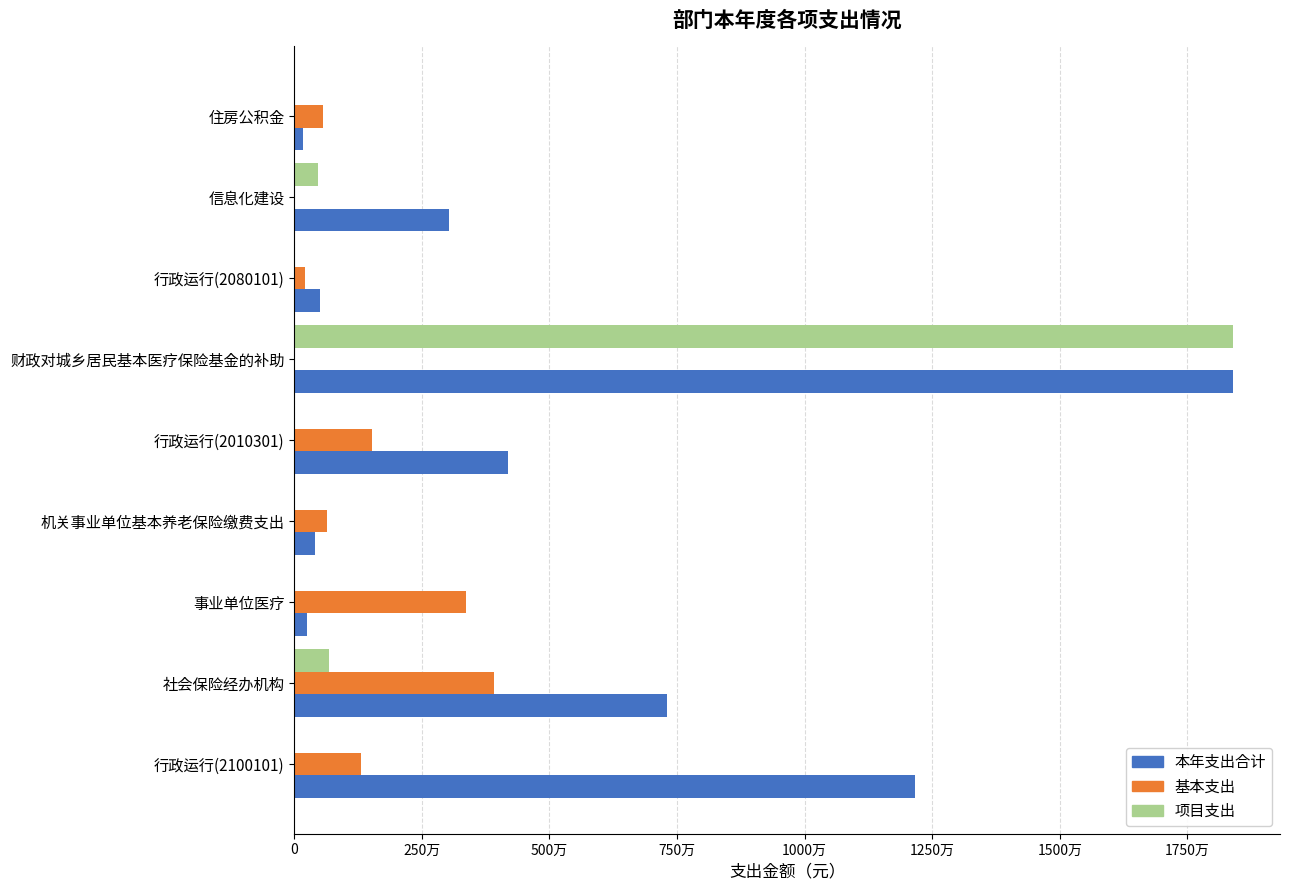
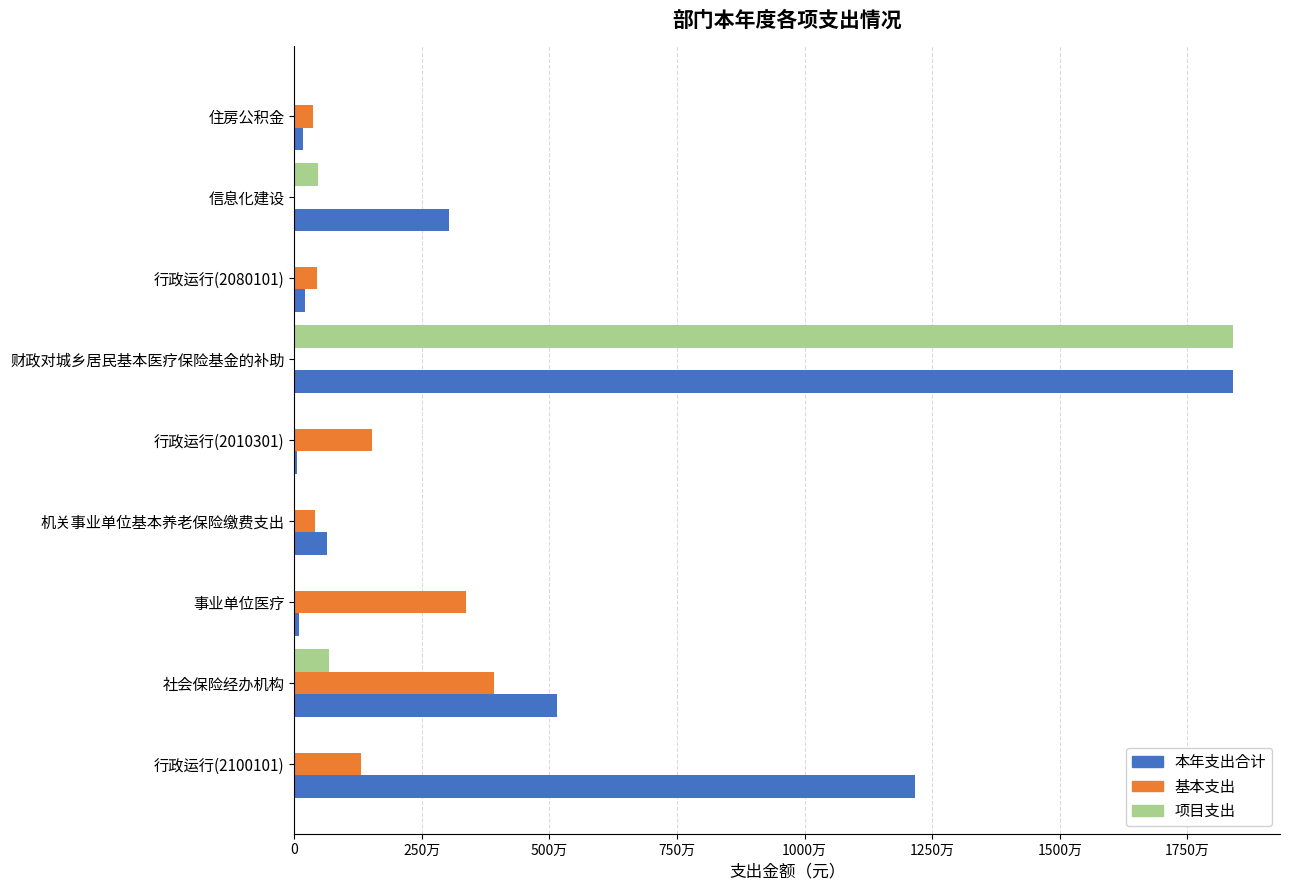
  {
    "本年支出合计": {
      "住房公积金": "20万",
      "信息化建设": "300万",
-     "行政运行(2080101)": "50万",
+     "行政运行(2080101)": "20万",
      "财政对城乡居民基本医疗保险基金的补助": "1840万",
-     "行政运行(2010301)": "420万",
-     "机关事业单位基本养老保险缴费支出": "40万",
-     "事业单位医疗": "30万",
-     "社会保险经办机构": "730万",
+     "行政运行(2010301)": "10万",
+     "机关事业单位基本养老保险缴费支出": "60万",
+     "事业单位医疗": "10万",
+     "社会保险经办机构": "510万",
      "行政运行(2100101)": "1220万"
    },
    "基本支出": {
-     "住房公积金": "60万",
+     "住房公积金": "40万",
      "信息化建设": "0万",
-     "行政运行(2080101)": "20万",
+     "行政运行(2080101)": "40万",
      "财政对城乡居民基本医疗保险基金的补助": "0万",
      "行政运行(2010301)": "150万",
-     "机关事业单位基本养老保险缴费支出": "60万",
+     "机关事业单位基本养老保险缴费支出": "40万",
      "事业单位医疗": "340万",
      "社会保险经办机构": "390万",
      "行政运行(2100101)": "130万"
    },
    "项目支出": {
      "住房公积金": "0万",
      "信息化建设": "50万",
      "行政运行(2080101)": "0万",
      "财政对城乡居民基本医疗保险基金的补助": "1840万",
      "行政运行(2010301)": "0万",
      "机关事业单位基本养老保险缴费支出": "0万",
      "事业单位医疗": "0万",
      "社会保险经办机构": "70万",
      "行政运行(2100101)": "0万"
    }
  }
